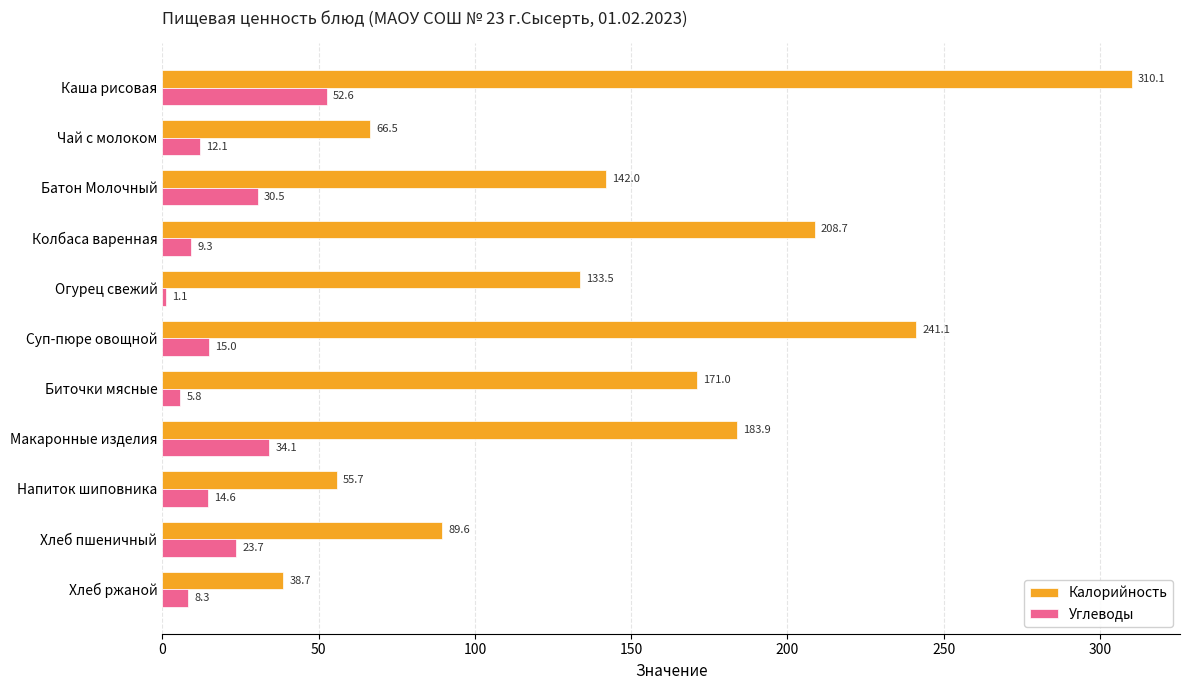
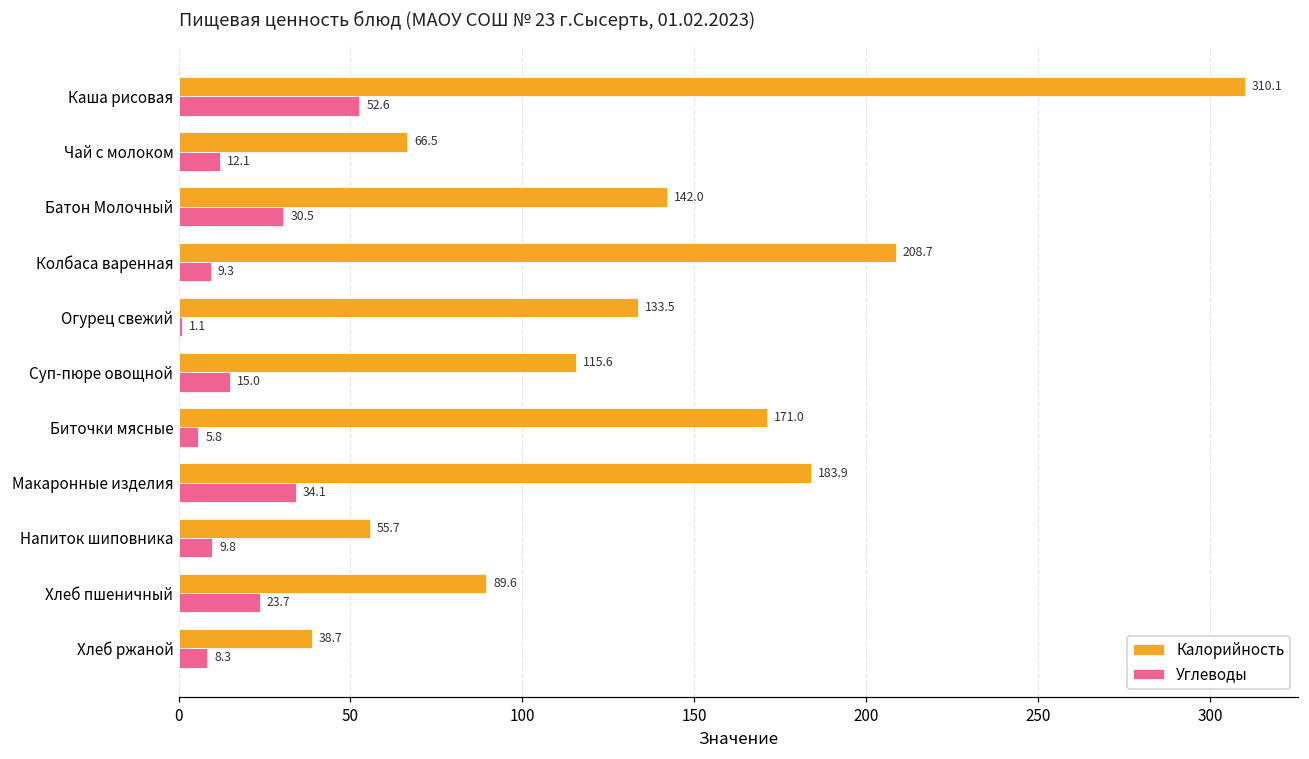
  {
    "Калорийность": {
      "Каша рисовая": 310.1,
      "Чай с молоком": 66.5,
      "Батон Молочный": 142.0,
      "Колбаса варенная": 208.7,
      "Огурец свежий": 133.5,
-     "Суп-пюре овощной": 241.1,
+     "Суп-пюре овощной": 115.6,
      "Биточки мясные": 171.0,
      "Макаронные изделия": 183.9,
      "Напиток шиповника": 55.7,
      "Хлеб пшеничный": 89.6,
      "Хлеб ржаной": 38.7
    },
    "Углеводы": {
      "Каша рисовая": 52.6,
      "Чай с молоком": 12.1,
      "Батон Молочный": 30.5,
      "Колбаса варенная": 9.3,
      "Огурец свежий": 1.1,
      "Суп-пюре овощной": 15.0,
      "Биточки мясные": 5.8,
      "Макаронные изделия": 34.1,
-     "Напиток шиповника": 14.6,
+     "Напиток шиповника": 9.8,
      "Хлеб пшеничный": 23.7,
      "Хлеб ржаной": 8.3
    }
  }
